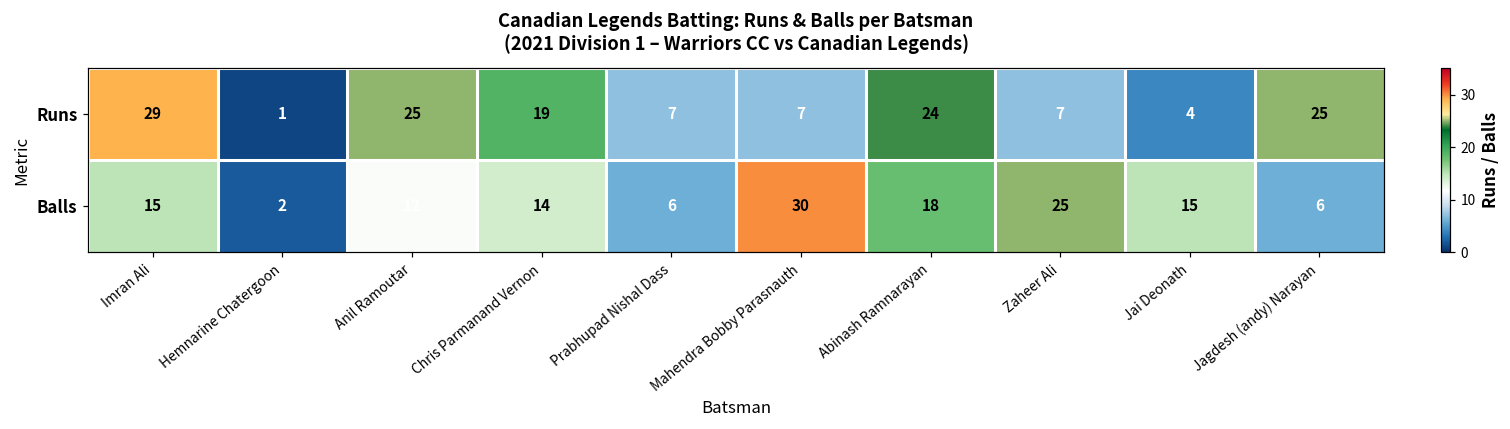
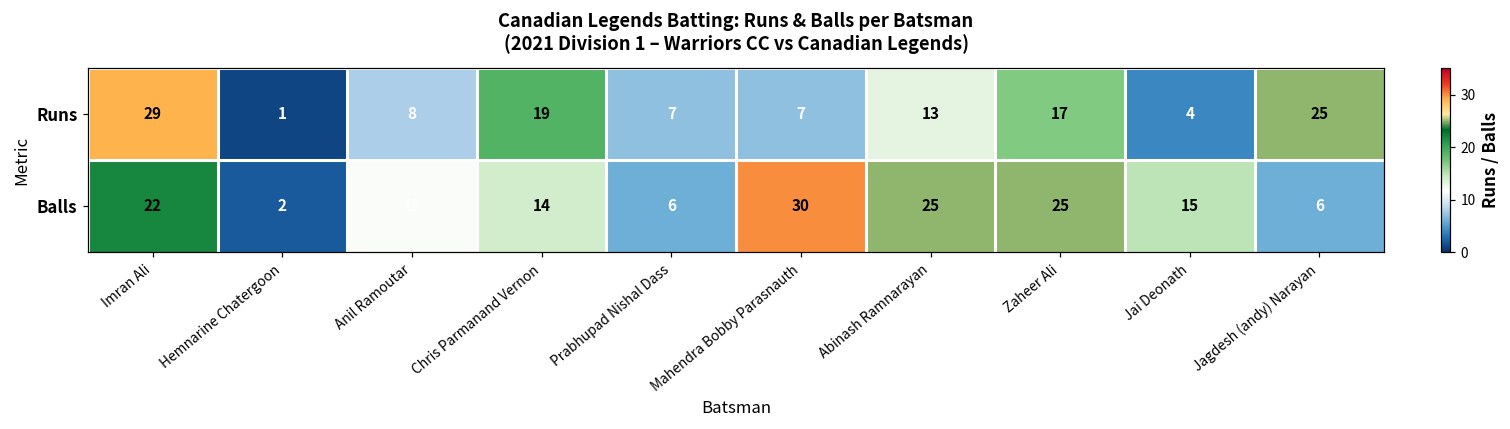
  {
    "Runs": {
      "Imran Ali": 29,
      "Hemnarine Chatergoon": 1,
-     "Anil Ramoutar": 25,
+     "Anil Ramoutar": 8,
      "Chris Parmanand Vernon": 19,
      "Prabhupad Nishal Dass": 7,
      "Mahendra Bobby Parasnauth": 7,
-     "Abinash Ramnarayan": 24,
-     "Zaheer Ali": 7,
+     "Abinash Ramnarayan": 13,
+     "Zaheer Ali": 17,
      "Jai Deonath": 4,
      "Jagdesh (andy) Narayan": 25
    },
    "Balls": {
-     "Imran Ali": 15,
+     "Imran Ali": 22,
      "Hemnarine Chatergoon": 2,
      "Chris Parmanand Vernon": 14,
      "Prabhupad Nishal Dass": 6,
      "Mahendra Bobby Parasnauth": 30,
-     "Abinash Ramnarayan": 18,
+     "Abinash Ramnarayan": 25,
      "Zaheer Ali": 25,
      "Jai Deonath": 15,
      "Jagdesh (andy) Narayan": 6
    }
  }
